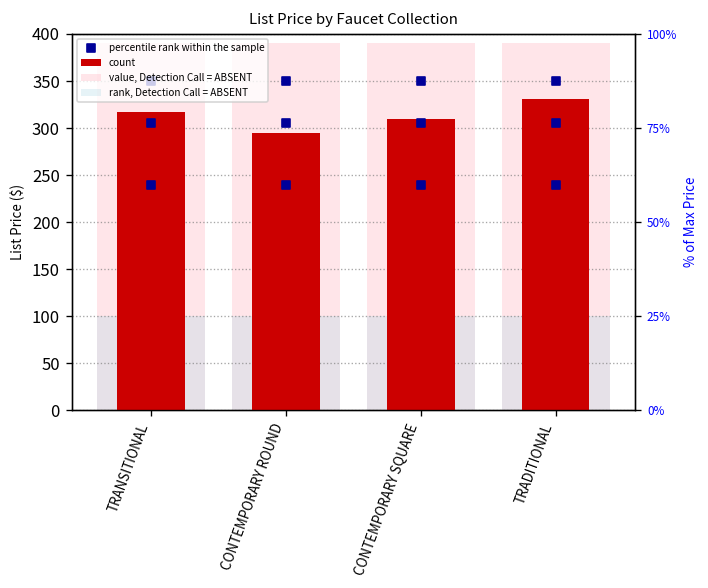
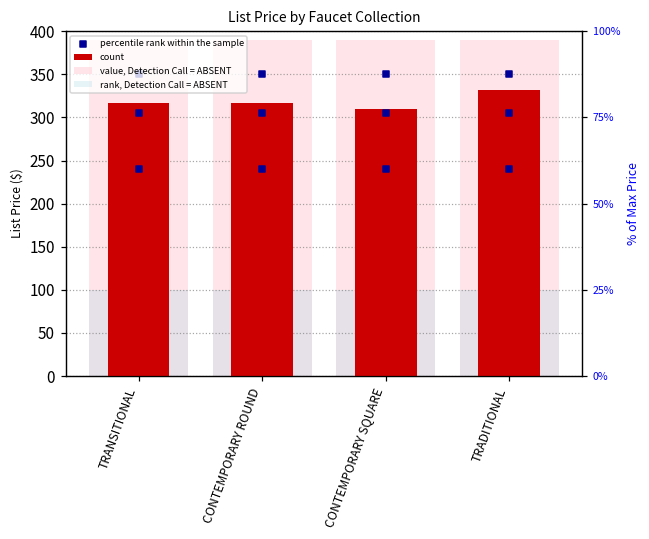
  {
    "count": {
-     "CONTEMPORARY ROUND": 290
+     "CONTEMPORARY ROUND": 320
    }
  }
